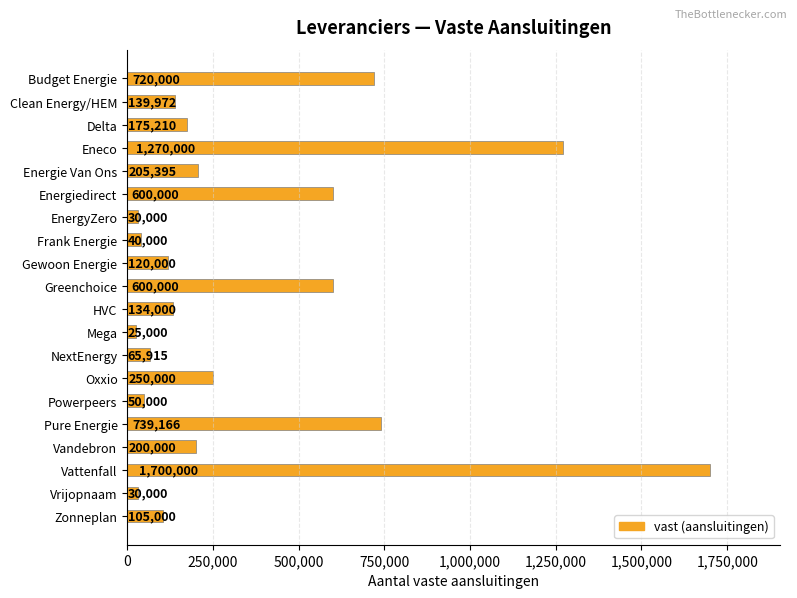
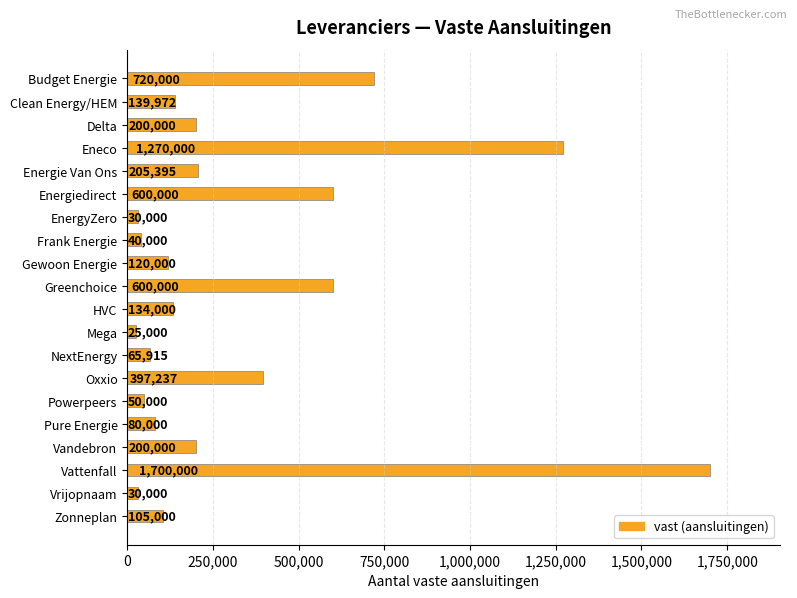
  {
    "Budget Energie": "720,000",
    "Clean Energy/HEM": "139,972",
-   "Delta": "175,210",
+   "Delta": "200,000",
    "Eneco": "1,270,000",
    "Energie Van Ons": "205,395",
    "Energiedirect": "600,000",
    "EnergyZero": "30,000",
    "Frank Energie": "40,000",
    "Gewoon Energie": "120,000",
    "Greenchoice": "600,000",
    "HVC": "134,000",
    "Mega": "25,000",
    "NextEnergy": "65,915",
-   "Oxxio": "250,000",
+   "Oxxio": "397,237",
    "Powerpeers": "50,000",
-   "Pure Energie": "739,166",
+   "Pure Energie": "80,000",
    "Vandebron": "200,000",
    "Vattenfall": "1,700,000",
    "Vrijopnaam": "30,000",
    "Zonneplan": "105,000"
  }
